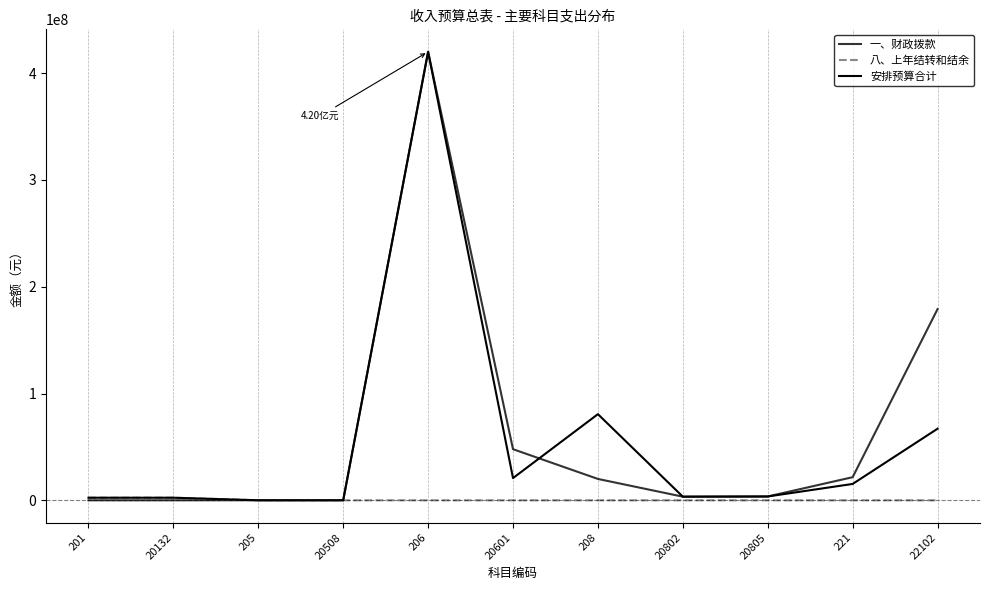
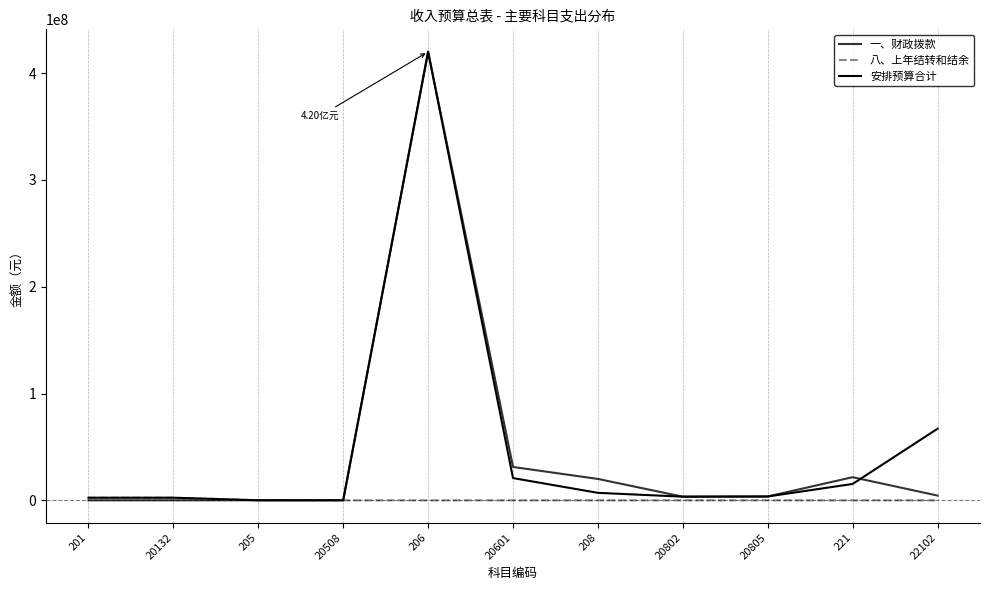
  {
    "一、财政拨款": {
      "201": 0,
      "20132": 0,
-     "20601": 48000000,
+     "20601": 31000000,
      "208": 20000000,
      "221": 22000000,
-     "22102": 179000000
+     "22102": 4000000
    },
    "八、上年结转和结余": {
      "206": 0,
      "20601": 0,
      "208": 0,
      "20802": 0,
      "20805": 0,
      "221": 0,
      "22102": 0
    },
    "安排预算合计": {
      "20601": 21000000,
-     "208": 81000000,
+     "208": 7000000,
      "221": 15000000,
      "22102": 67000000
    }
  }
